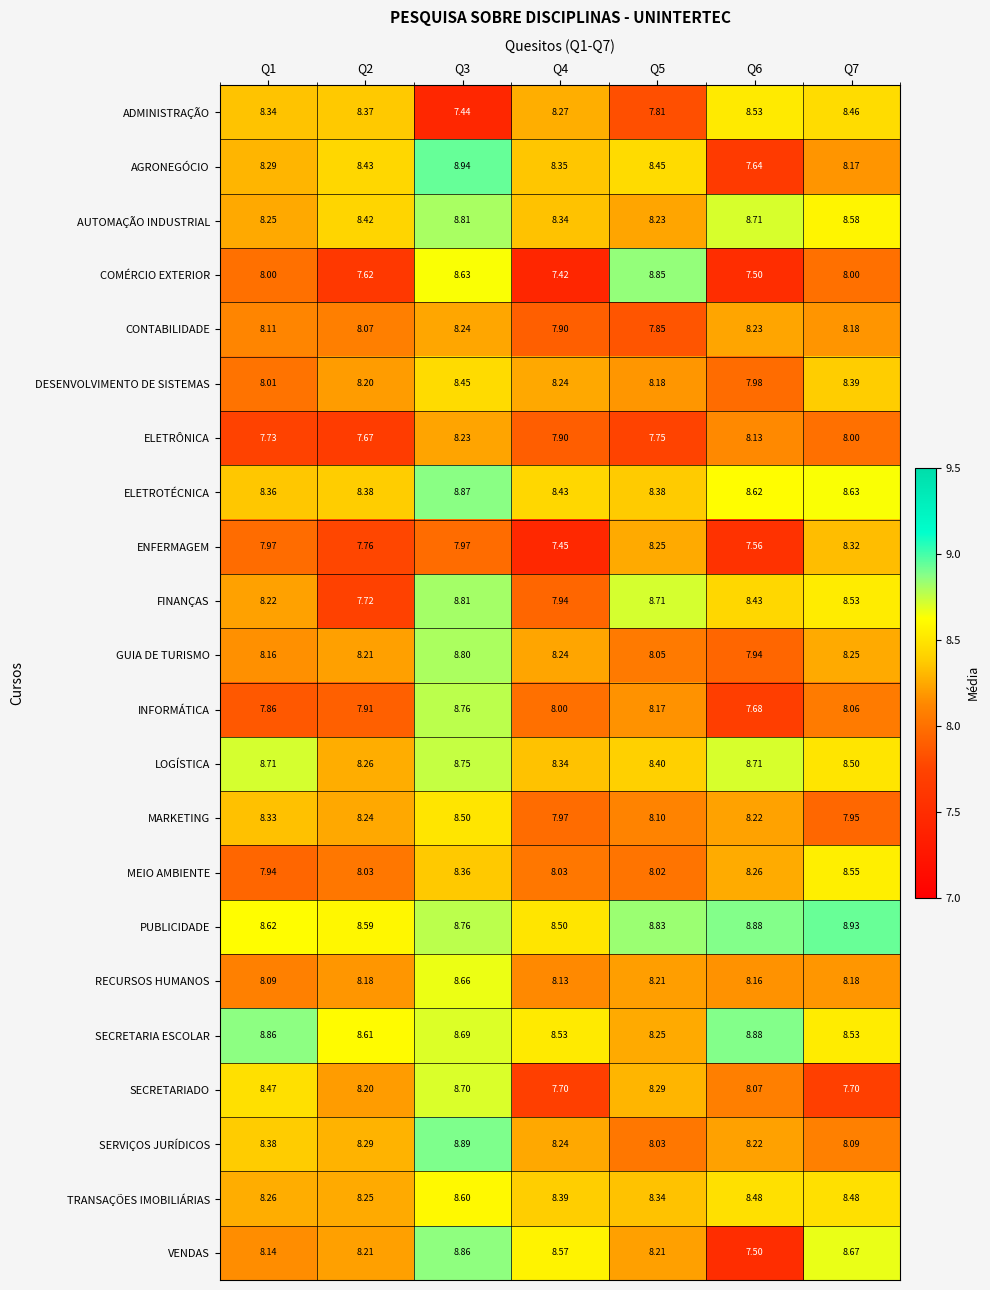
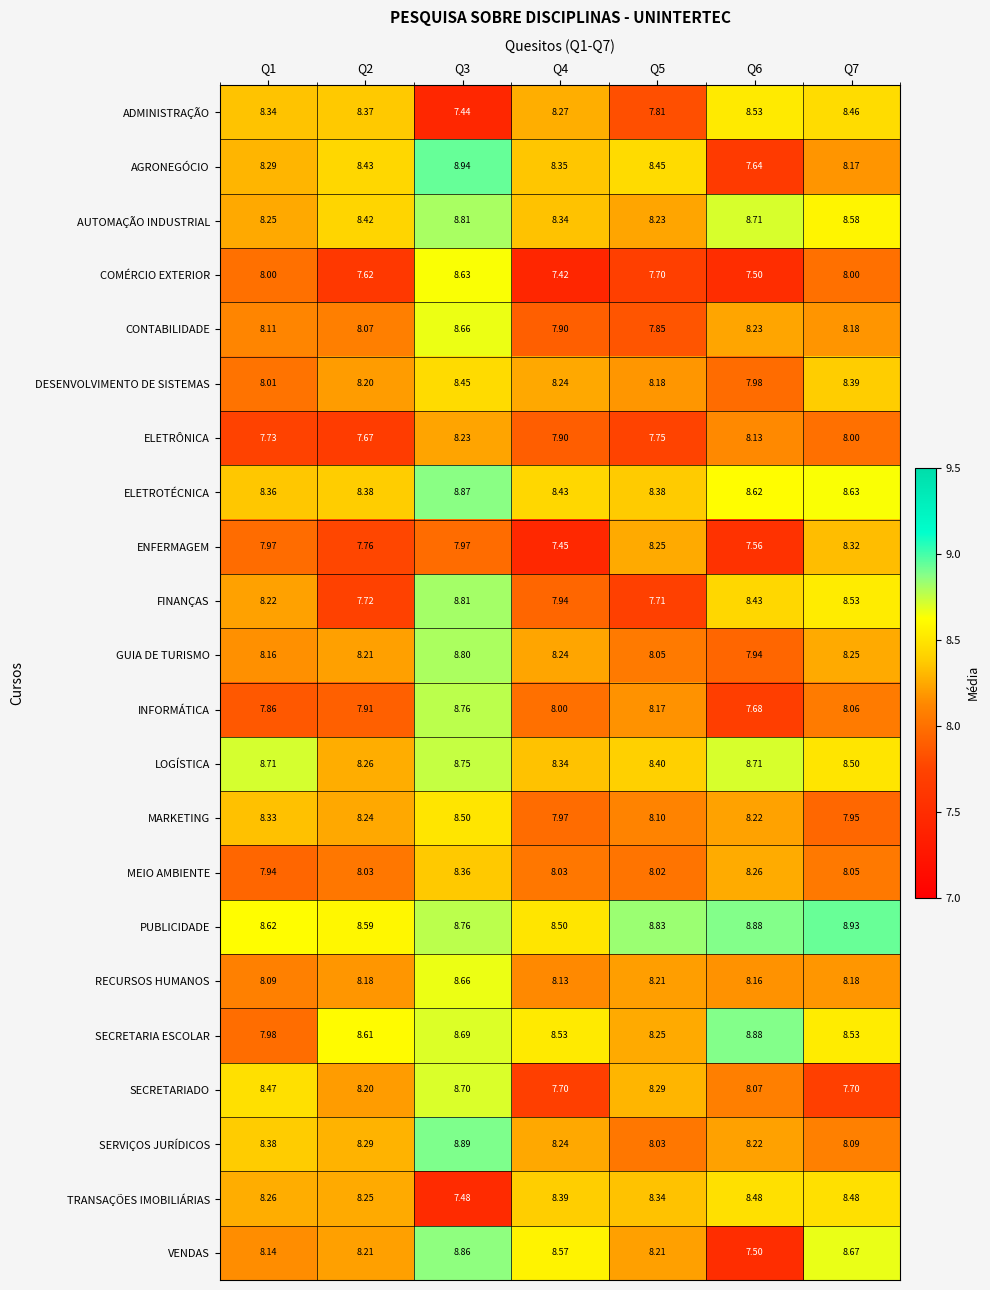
  {
    "ADMINISTRAÇÃO": {
      "Q1": 8.34,
      "Q2": 8.37,
      "Q3": 7.44,
      "Q4": 8.27,
      "Q5": 7.81,
      "Q6": 8.53,
      "Q7": 8.46
    },
    "AGRONEGÓCIO": {
      "Q1": 8.29,
      "Q2": 8.43,
      "Q3": 8.94,
      "Q4": 8.35,
      "Q5": 8.45,
      "Q6": 7.64,
      "Q7": 8.17
    },
    "AUTOMAÇÃO INDUSTRIAL": {
      "Q1": 8.25,
      "Q2": 8.42,
      "Q3": 8.81,
      "Q4": 8.34,
      "Q5": 8.23,
      "Q6": 8.71,
      "Q7": 8.58
    },
    "COMÉRCIO EXTERIOR": {
      "Q1": 8.00,
      "Q2": 7.62,
      "Q3": 8.63,
      "Q4": 7.42,
-     "Q5": 8.85,
+     "Q5": 7.70,
      "Q6": 7.50,
      "Q7": 8.00
    },
    "CONTABILIDADE": {
      "Q1": 8.11,
      "Q2": 8.07,
-     "Q3": 8.24,
+     "Q3": 8.66,
      "Q4": 7.90,
      "Q5": 7.85,
      "Q6": 8.23,
      "Q7": 8.18
    },
    "DESENVOLVIMENTO DE SISTEMAS": {
      "Q1": 8.01,
      "Q2": 8.20,
      "Q3": 8.45,
      "Q4": 8.24,
      "Q5": 8.18,
      "Q6": 7.98,
      "Q7": 8.39
    },
    "ELETRÔNICA": {
      "Q1": 7.73,
      "Q2": 7.67,
      "Q3": 8.23,
      "Q4": 7.90,
      "Q5": 7.75,
      "Q6": 8.13,
      "Q7": 8.00
    },
    "ELETROTÉCNICA": {
      "Q1": 8.36,
      "Q2": 8.38,
      "Q3": 8.87,
      "Q4": 8.43,
      "Q5": 8.38,
      "Q6": 8.62,
      "Q7": 8.63
    },
    "ENFERMAGEM": {
      "Q1": 7.97,
      "Q2": 7.76,
      "Q3": 7.97,
      "Q4": 7.45,
      "Q5": 8.25,
      "Q6": 7.56,
      "Q7": 8.32
    },
    "FINANÇAS": {
      "Q1": 8.22,
      "Q2": 7.72,
      "Q3": 8.81,
      "Q4": 7.94,
-     "Q5": 8.71,
+     "Q5": 7.71,
      "Q6": 8.43,
      "Q7": 8.53
    },
    "GUIA DE TURISMO": {
      "Q1": 8.16,
      "Q2": 8.21,
      "Q3": 8.80,
      "Q4": 8.24,
      "Q5": 8.05,
      "Q6": 7.94,
      "Q7": 8.25
    },
    "INFORMÁTICA": {
      "Q1": 7.86,
      "Q2": 7.91,
      "Q3": 8.76,
      "Q4": 8.00,
      "Q5": 8.17,
      "Q6": 7.68,
      "Q7": 8.06
    },
    "LOGÍSTICA": {
      "Q1": 8.71,
      "Q2": 8.26,
      "Q3": 8.75,
      "Q4": 8.34,
      "Q5": 8.40,
      "Q6": 8.71,
      "Q7": 8.50
    },
    "MARKETING": {
      "Q1": 8.33,
      "Q2": 8.24,
      "Q3": 8.50,
      "Q4": 7.97,
      "Q5": 8.10,
      "Q6": 8.22,
      "Q7": 7.95
    },
    "MEIO AMBIENTE": {
      "Q1": 7.94,
      "Q2": 8.03,
      "Q3": 8.36,
      "Q4": 8.03,
      "Q5": 8.02,
      "Q6": 8.26,
-     "Q7": 8.55
+     "Q7": 8.05
    },
    "PUBLICIDADE": {
      "Q1": 8.62,
      "Q2": 8.59,
      "Q3": 8.76,
      "Q4": 8.50,
      "Q5": 8.83,
      "Q6": 8.88,
      "Q7": 8.93
    },
    "RECURSOS HUMANOS": {
      "Q1": 8.09,
      "Q2": 8.18,
      "Q3": 8.66,
      "Q4": 8.13,
      "Q5": 8.21,
      "Q6": 8.16,
      "Q7": 8.18
    },
    "SECRETARIA ESCOLAR": {
-     "Q1": 8.86,
+     "Q1": 7.98,
      "Q2": 8.61,
      "Q3": 8.69,
      "Q4": 8.53,
      "Q5": 8.25,
      "Q6": 8.88,
      "Q7": 8.53
    },
    "SECRETARIADO": {
      "Q1": 8.47,
      "Q2": 8.20,
      "Q3": 8.70,
      "Q4": 7.70,
      "Q5": 8.29,
      "Q6": 8.07,
      "Q7": 7.70
    },
    "SERVIÇOS JURÍDICOS": {
      "Q1": 8.38,
      "Q2": 8.29,
      "Q3": 8.89,
      "Q4": 8.24,
      "Q5": 8.03,
      "Q6": 8.22,
      "Q7": 8.09
    },
    "TRANSAÇÕES IMOBILIÁRIAS": {
      "Q1": 8.26,
      "Q2": 8.25,
-     "Q3": 8.60,
+     "Q3": 7.48,
      "Q4": 8.39,
      "Q5": 8.34,
      "Q6": 8.48,
      "Q7": 8.48
    },
    "VENDAS": {
      "Q1": 8.14,
      "Q2": 8.21,
      "Q3": 8.86,
      "Q4": 8.57,
      "Q5": 8.21,
      "Q6": 7.50,
      "Q7": 8.67
    }
  }
